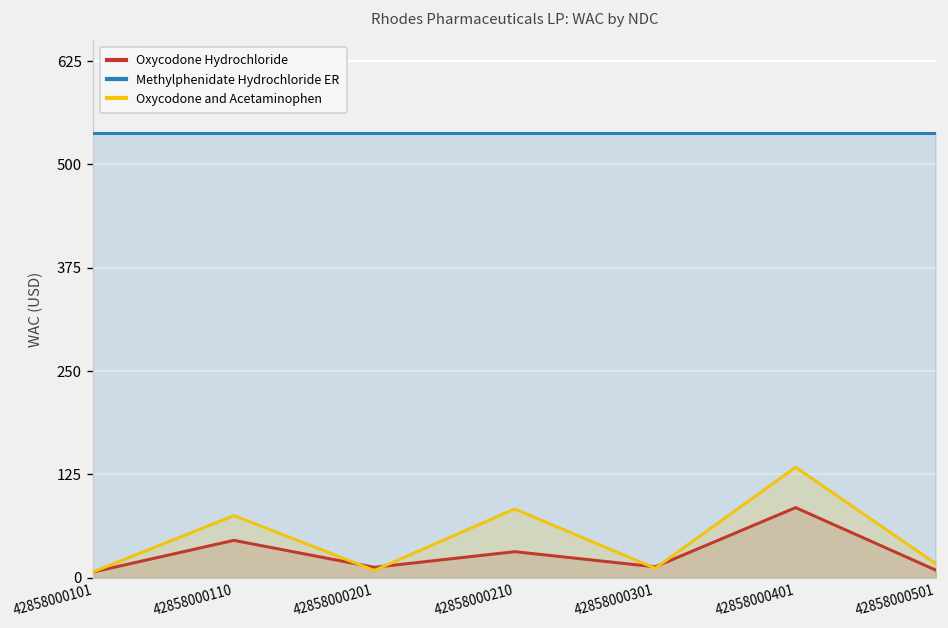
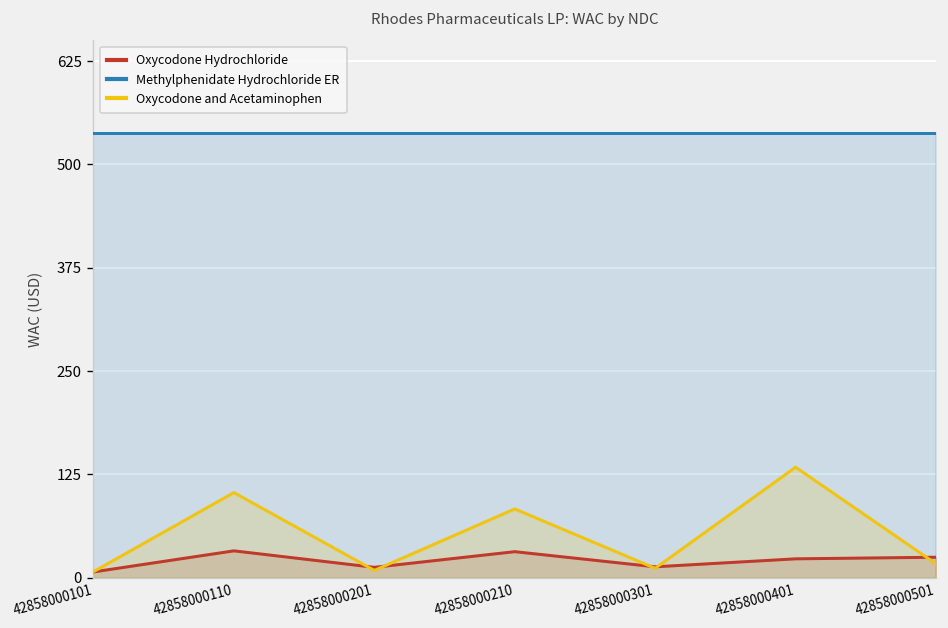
  {
    "Oxycodone Hydrochloride": {
-     "42858000110": 50,
+     "42858000110": 30,
      "42858000201": 10,
      "42858000210": 30,
-     "42858000401": 80,
-     "42858000501": 10
+     "42858000401": 20,
+     "42858000501": 20
    },
    "Methylphenidate Hydrochloride ER": {
      "42858000101": 540,
      "42858000110": 540,
      "42858000201": 540,
      "42858000210": 540,
      "42858000301": 540,
      "42858000401": 540,
      "42858000501": 540
    },
    "Oxycodone and Acetaminophen": {
-     "42858000110": 80,
+     "42858000110": 100,
      "42858000201": 10,
      "42858000210": 80,
      "42858000401": 130,
      "42858000501": 20
    }
  }
